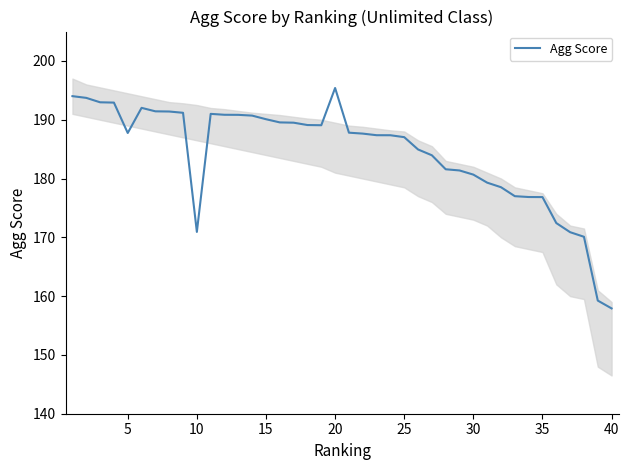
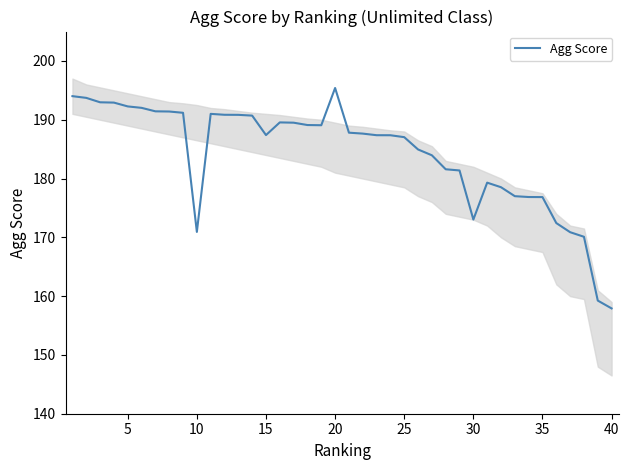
  {
    "Agg Score": {
-     "5": 188,
+     "5": 192,
      "10": 171,
-     "15": 190,
+     "15": 187,
      "20": 195,
      "25": 187,
-     "30": 181,
+     "30": 173,
      "35": 177,
      "40": 158
    }
  }
